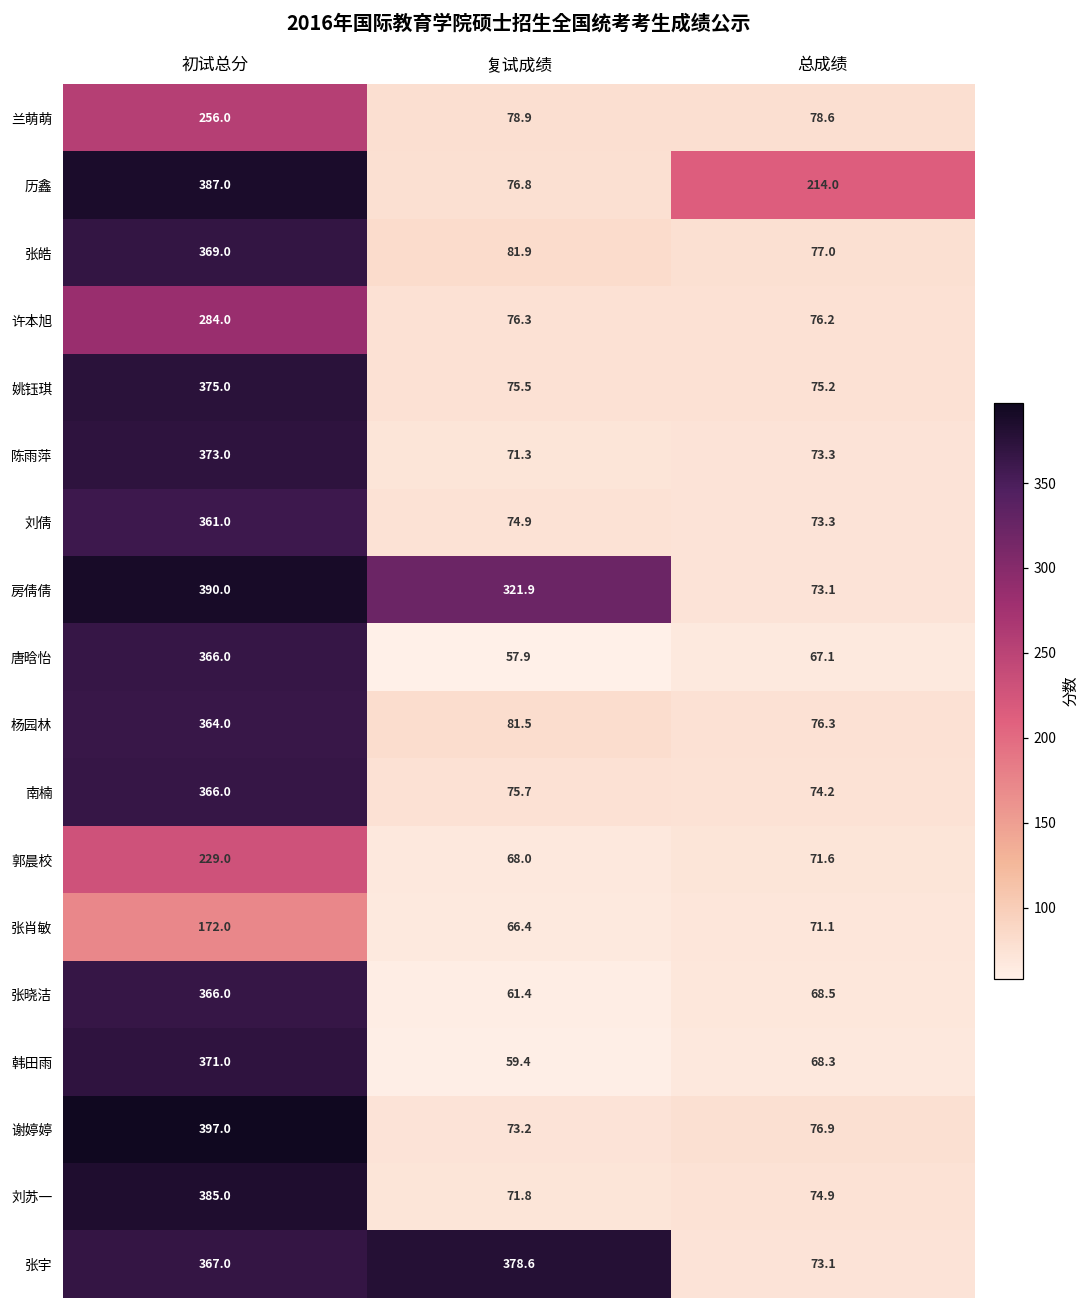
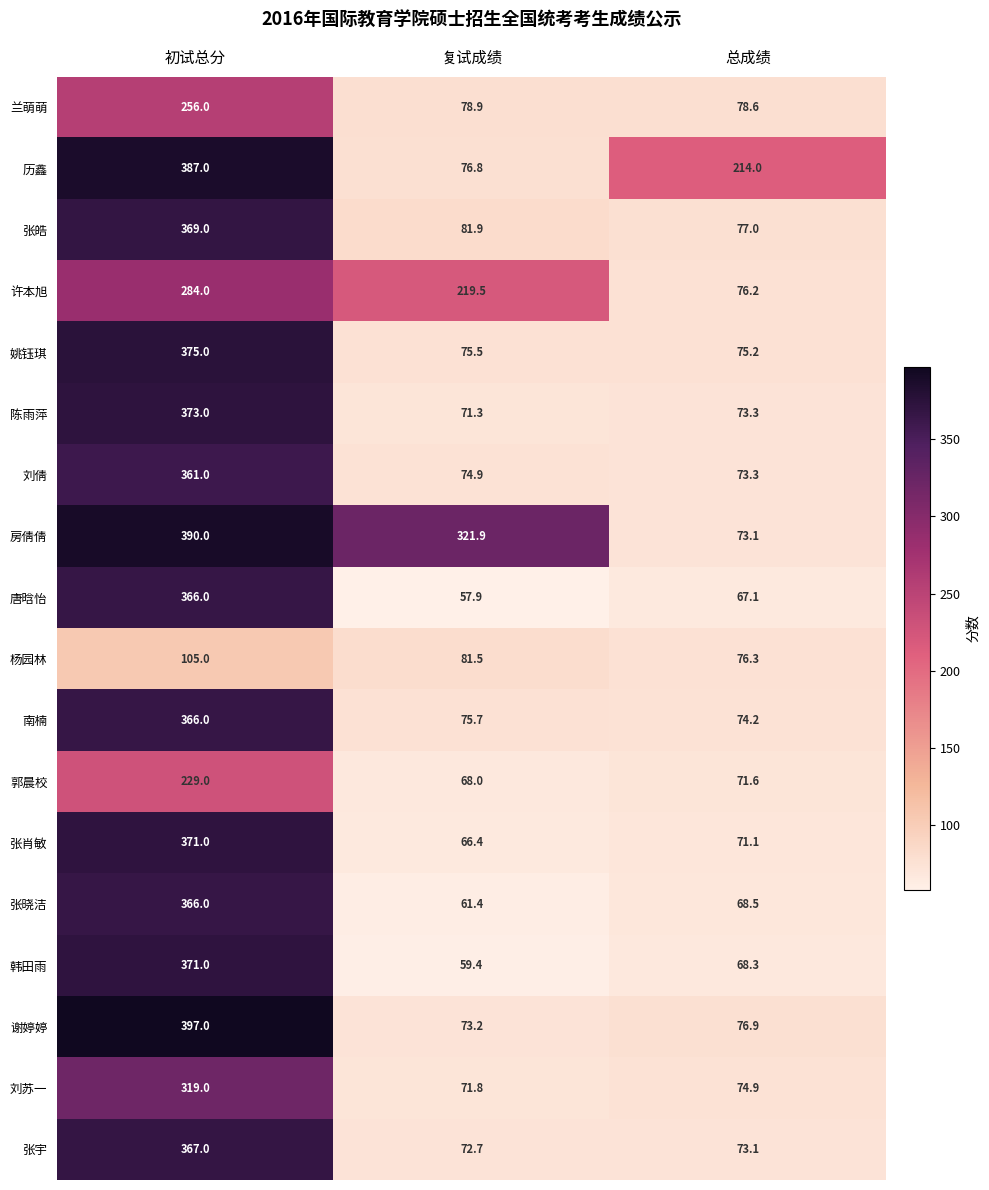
  {
    "兰萌萌": {
      "初试总分": 256.0,
      "复试成绩": 78.9,
      "总成绩": 78.6
    },
    "历鑫": {
      "初试总分": 387.0,
      "复试成绩": 76.8,
      "总成绩": 214.0
    },
    "张皓": {
      "初试总分": 369.0,
      "复试成绩": 81.9,
      "总成绩": 77.0
    },
    "许本旭": {
      "初试总分": 284.0,
-     "复试成绩": 76.3,
+     "复试成绩": 219.5,
      "总成绩": 76.2
    },
    "姚钰琪": {
      "初试总分": 375.0,
      "复试成绩": 75.5,
      "总成绩": 75.2
    },
    "陈雨萍": {
      "初试总分": 373.0,
      "复试成绩": 71.3,
      "总成绩": 73.3
    },
    "刘倩": {
      "初试总分": 361.0,
      "复试成绩": 74.9,
      "总成绩": 73.3
    },
    "房倩倩": {
      "初试总分": 390.0,
      "复试成绩": 321.9,
      "总成绩": 73.1
    },
    "唐晗怡": {
      "初试总分": 366.0,
      "复试成绩": 57.9,
      "总成绩": 67.1
    },
    "杨园林": {
-     "初试总分": 364.0,
+     "初试总分": 105.0,
      "复试成绩": 81.5,
      "总成绩": 76.3
    },
    "南楠": {
      "初试总分": 366.0,
      "复试成绩": 75.7,
      "总成绩": 74.2
    },
    "郭晨校": {
      "初试总分": 229.0,
      "复试成绩": 68.0,
      "总成绩": 71.6
    },
    "张肖敏": {
-     "初试总分": 172.0,
+     "初试总分": 371.0,
      "复试成绩": 66.4,
      "总成绩": 71.1
    },
    "张晓洁": {
      "初试总分": 366.0,
      "复试成绩": 61.4,
      "总成绩": 68.5
    },
    "韩田雨": {
      "初试总分": 371.0,
      "复试成绩": 59.4,
      "总成绩": 68.3
    },
    "谢婷婷": {
      "初试总分": 397.0,
      "复试成绩": 73.2,
      "总成绩": 76.9
    },
    "刘苏一": {
-     "初试总分": 385.0,
+     "初试总分": 319.0,
      "复试成绩": 71.8,
      "总成绩": 74.9
    },
    "张宇": {
      "初试总分": 367.0,
-     "复试成绩": 378.6,
+     "复试成绩": 72.7,
      "总成绩": 73.1
    }
  }
